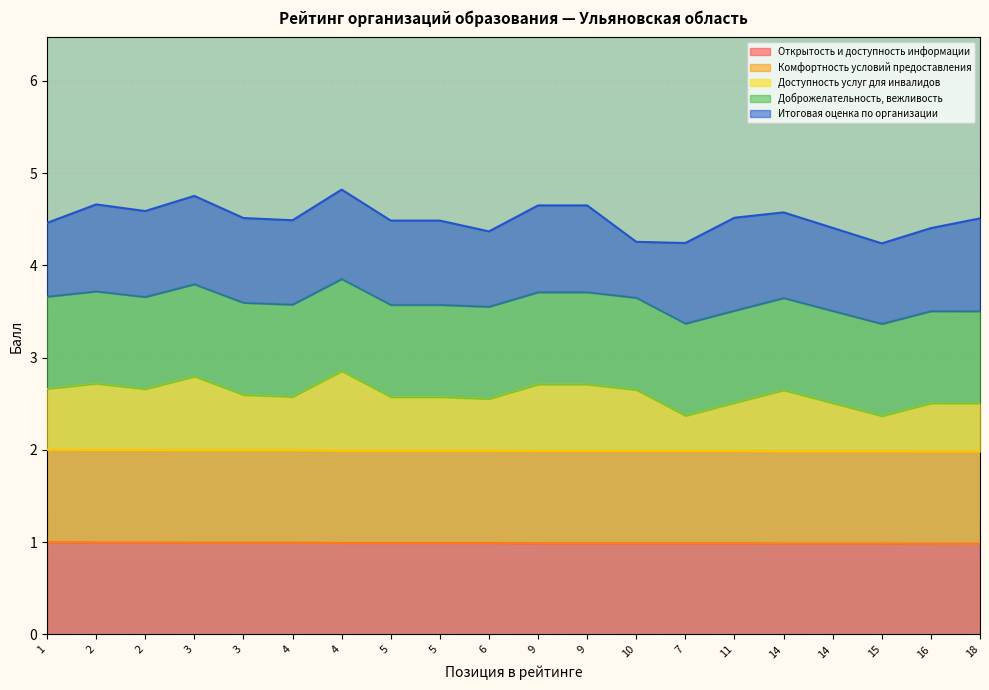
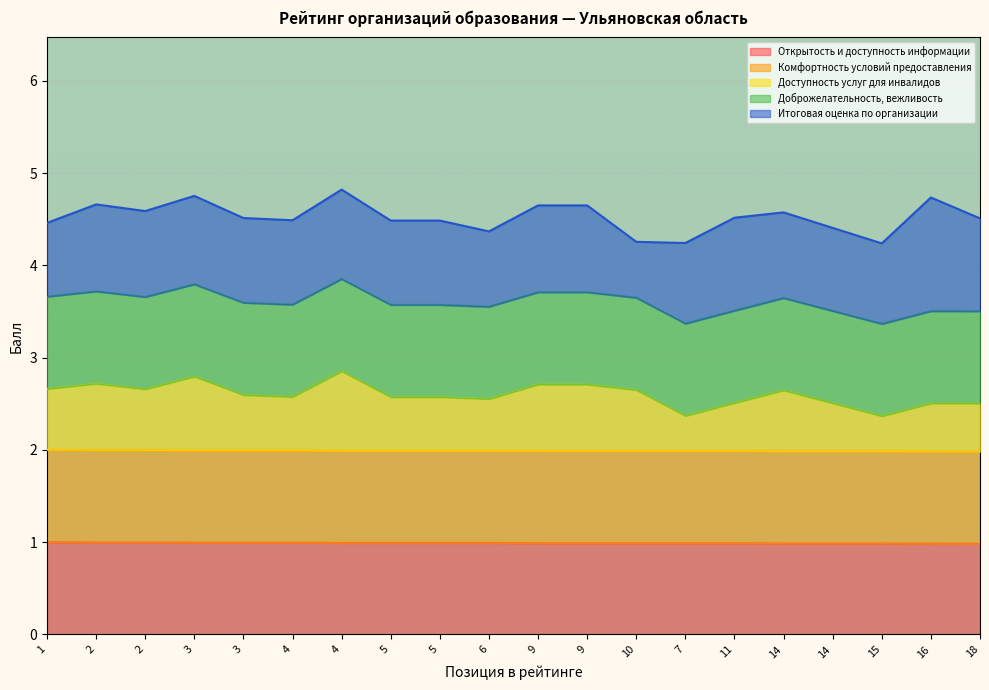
  {
    "Открытость и доступность информации": {
      "1": 1.0,
      "6": 1.0,
      "10": 1.0,
      "7": 1.0,
      "11": 1.0,
      "15": 1.0,
      "16": 1.0,
      "18": 1.0
    },
    "Доброжелательность, вежливость": {
      "1": 1.0,
      "6": 1.0,
      "10": 1.0,
      "7": 1.0,
      "11": 1.0,
      "15": 1.0,
      "16": 1.0,
      "18": 1.0
    },
    "Итоговая оценка по организации": {
      "1": 0.8,
      "6": 0.8,
      "10": 0.6,
      "7": 0.9,
      "11": 1.0,
      "15": 0.9,
-     "16": 0.9,
+     "16": 1.2,
      "18": 1.0
    }
  }
